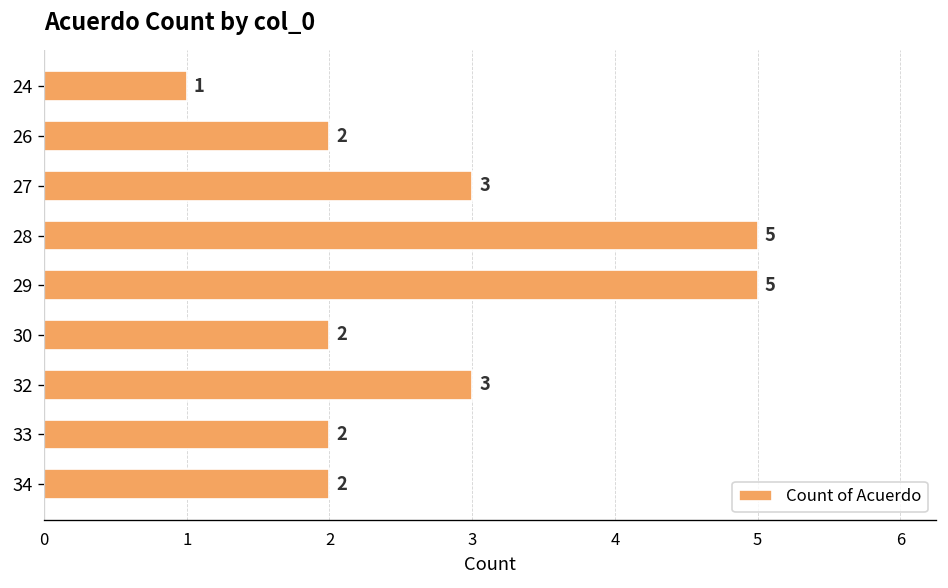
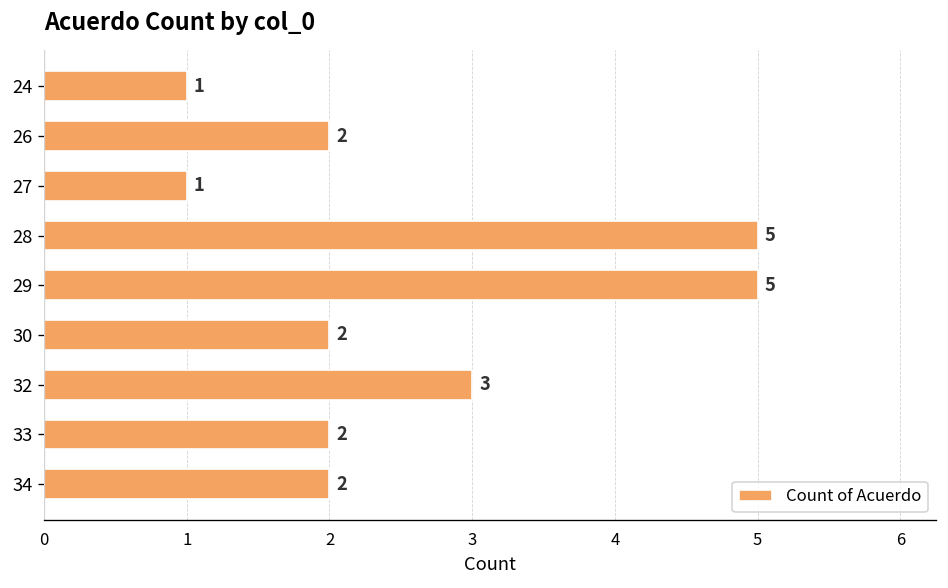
  {
    "24": 1,
    "26": 2,
-   "27": 3,
+   "27": 1,
    "28": 5,
    "29": 5,
    "30": 2,
    "32": 3,
    "33": 2,
    "34": 2
  }
